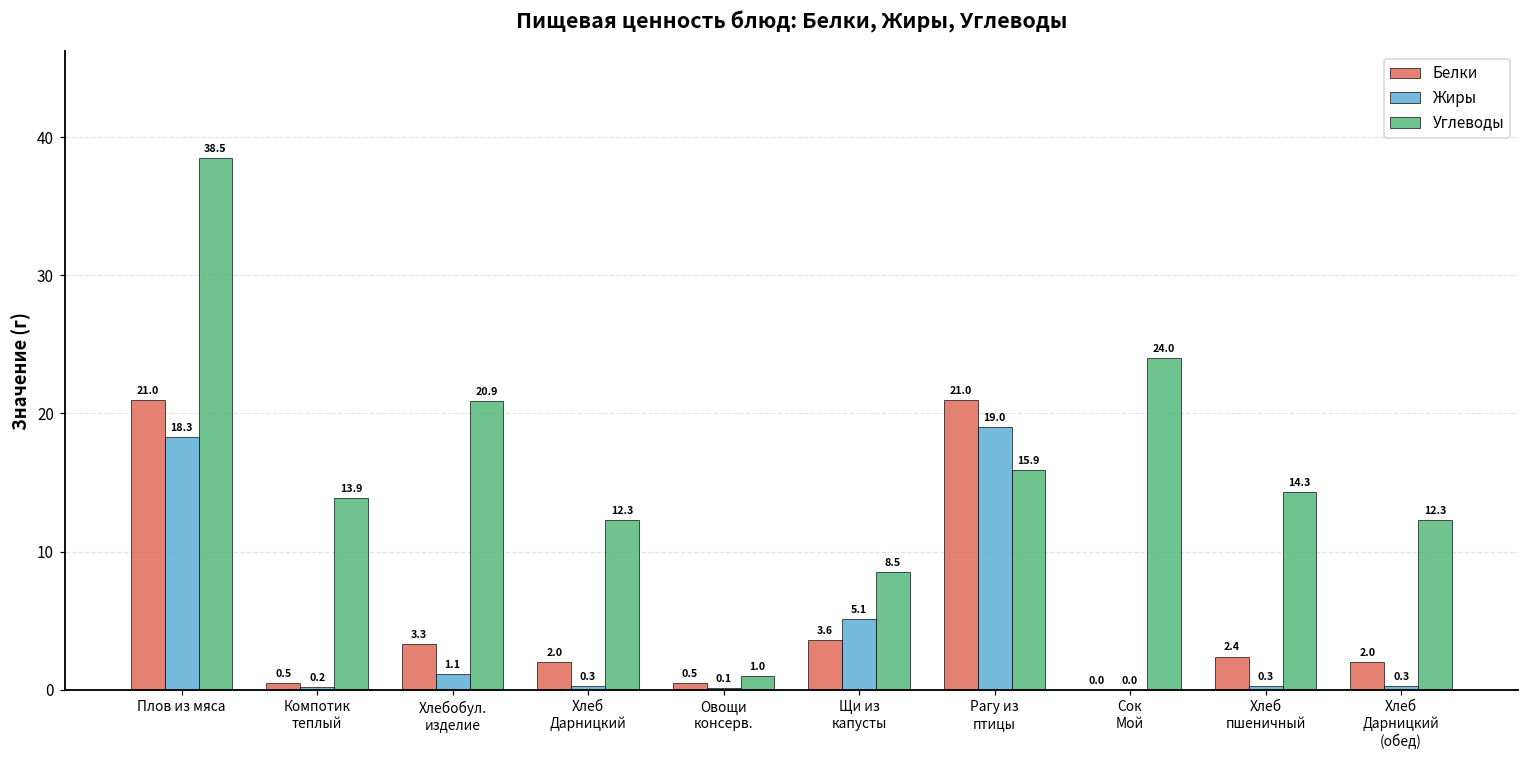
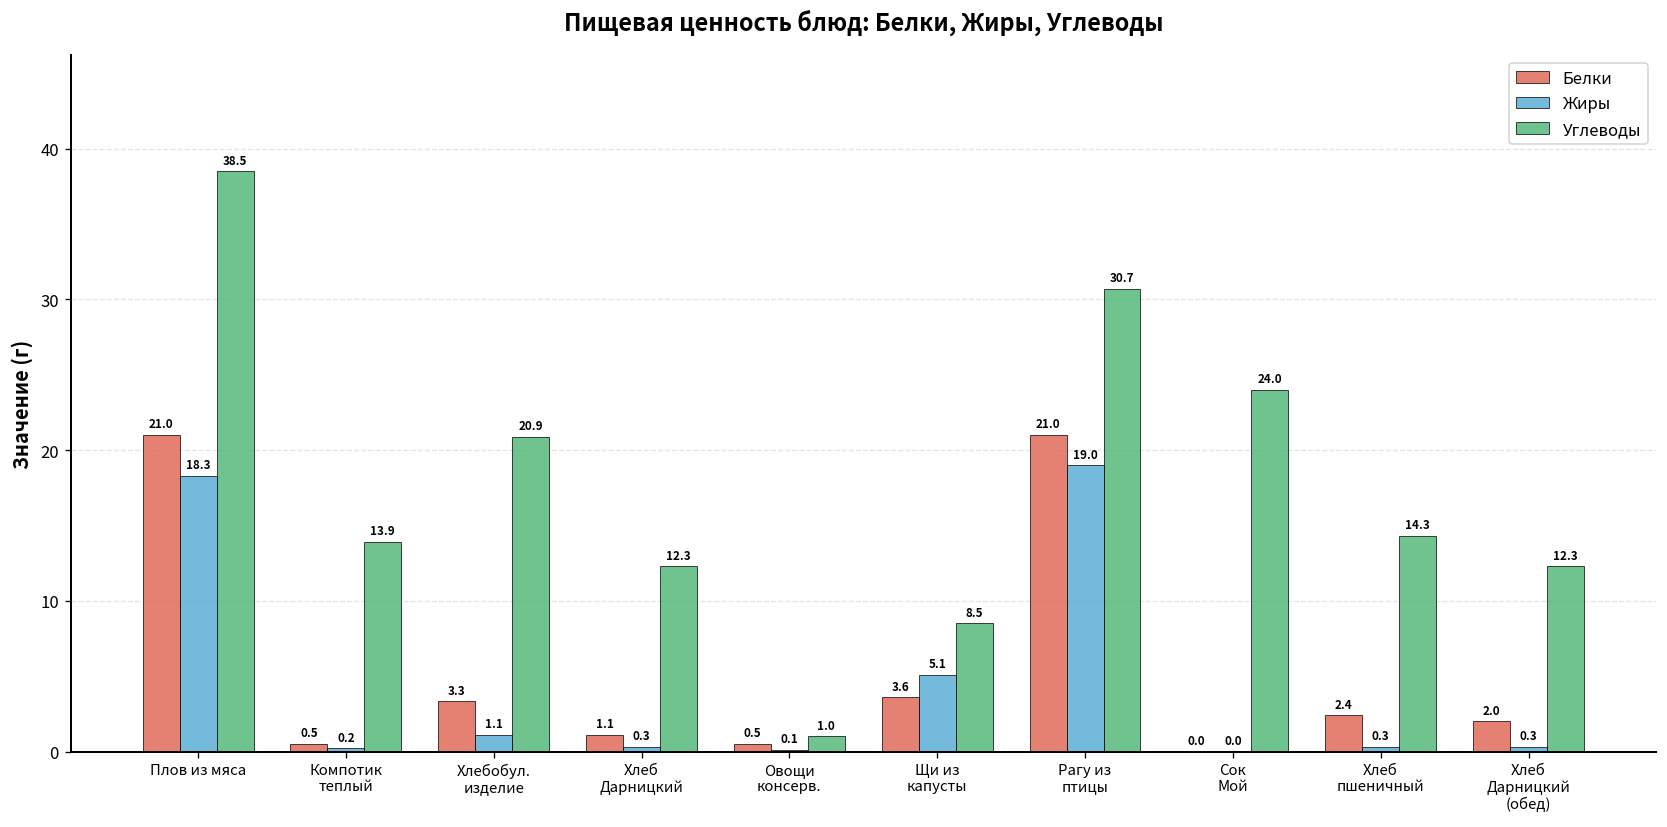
  {
    "Белки": {
      "Плов из мяса": 21.0,
      "Компотик теплый": 0.5,
      "Хлебобул. изделие": 3.3,
-     "Хлеб Дарницкий": 2.0,
+     "Хлеб Дарницкий": 1.1,
      "Овощи консерв.": 0.5,
      "Щи из капусты": 3.6,
      "Рагу из птицы": 21.0,
      "Сок Мой": 0.0,
      "Хлеб пшеничный": 2.4,
      "Хлеб Дарницкий (обед)": 2.0
    },
    "Жиры": {
      "Плов из мяса": 18.3,
      "Компотик теплый": 0.2,
      "Хлебобул. изделие": 1.1,
      "Хлеб Дарницкий": 0.3,
      "Овощи консерв.": 0.1,
      "Щи из капусты": 5.1,
      "Рагу из птицы": 19.0,
      "Сок Мой": 0.0,
      "Хлеб пшеничный": 0.3,
      "Хлеб Дарницкий (обед)": 0.3
    },
    "Углеводы": {
      "Плов из мяса": 38.5,
      "Компотик теплый": 13.9,
      "Хлебобул. изделие": 20.9,
      "Хлеб Дарницкий": 12.3,
      "Овощи консерв.": 1.0,
      "Щи из капусты": 8.5,
-     "Рагу из птицы": 15.9,
+     "Рагу из птицы": 30.7,
      "Сок Мой": 24.0,
      "Хлеб пшеничный": 14.3,
      "Хлеб Дарницкий (обед)": 12.3
    }
  }
